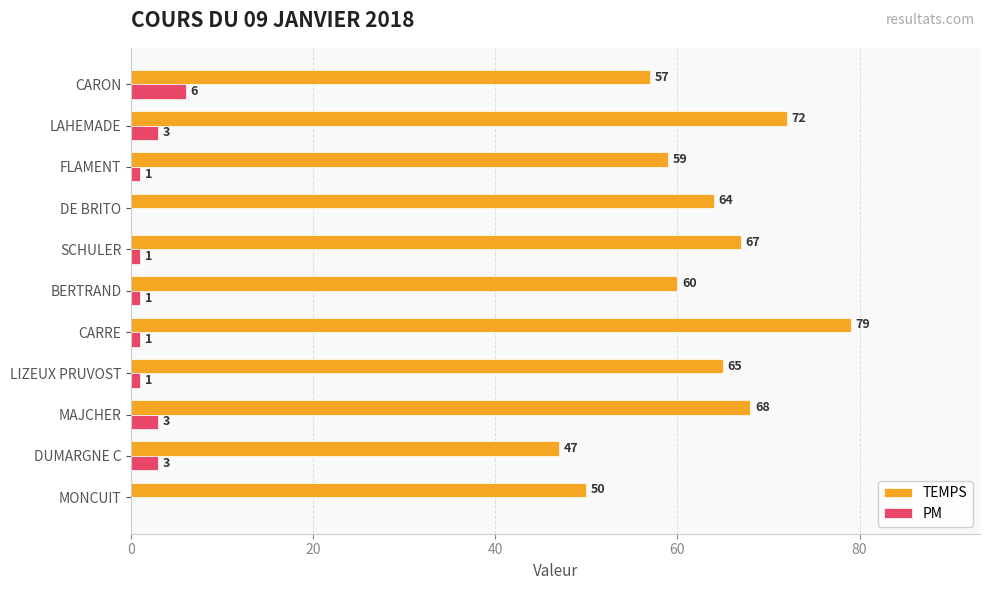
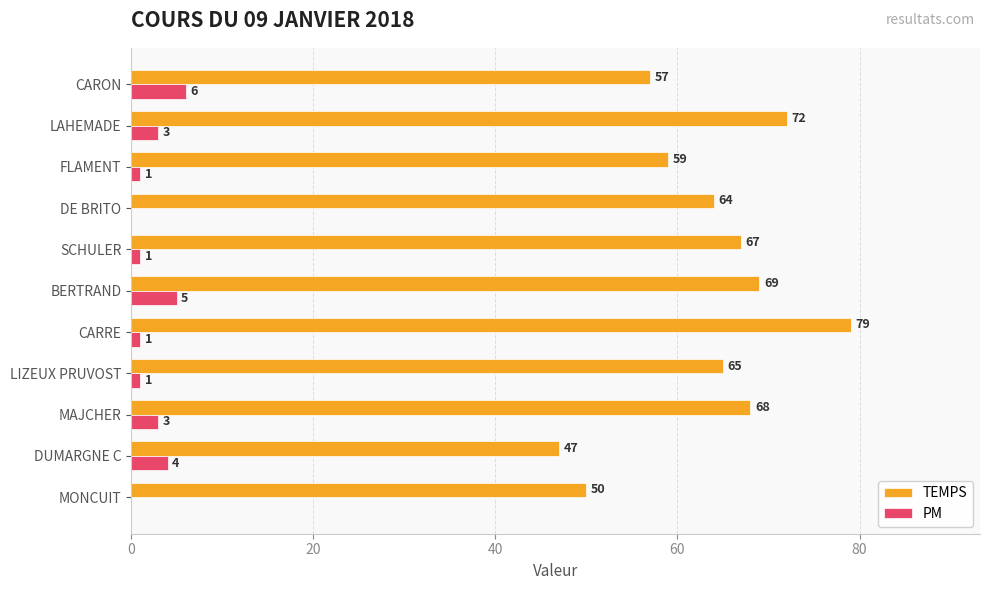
  {
    "TEMPS": {
      "CARON": 57,
      "LAHEMADE": 72,
      "FLAMENT": 59,
      "DE BRITO": 64,
      "SCHULER": 67,
-     "BERTRAND": 60,
+     "BERTRAND": 69,
      "CARRE": 79,
      "LIZEUX PRUVOST": 65,
      "MAJCHER": 68,
      "DUMARGNE C": 47,
      "MONCUIT": 50
    },
    "PM": {
      "CARON": 6,
      "LAHEMADE": 3,
      "FLAMENT": 1,
      "SCHULER": 1,
-     "BERTRAND": 1,
+     "BERTRAND": 5,
      "CARRE": 1,
      "LIZEUX PRUVOST": 1,
      "MAJCHER": 3,
-     "DUMARGNE C": 3
+     "DUMARGNE C": 4
    }
  }
